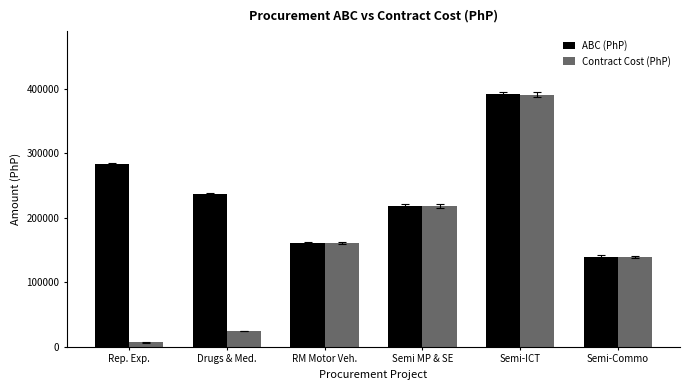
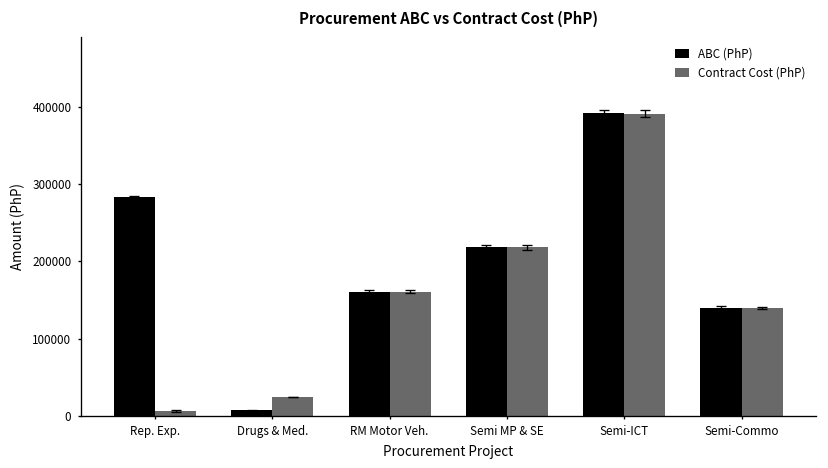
  {
    "ABC (PhP)": {
      "Rep. Exp.": 280000,
-     "Drugs & Med.": 240000,
+     "Drugs & Med.": 10000,
      "RM Motor Veh.": 160000,
      "Semi MP & SE": 220000,
      "Semi-ICT": 390000,
      "Semi-Commo": 140000
    },
    "Contract Cost (PhP)": {
      "Rep. Exp.": 10000,
      "Drugs & Med.": 20000,
      "RM Motor Veh.": 160000,
      "Semi MP & SE": 220000,
      "Semi-ICT": 390000,
      "Semi-Commo": 140000
    }
  }
